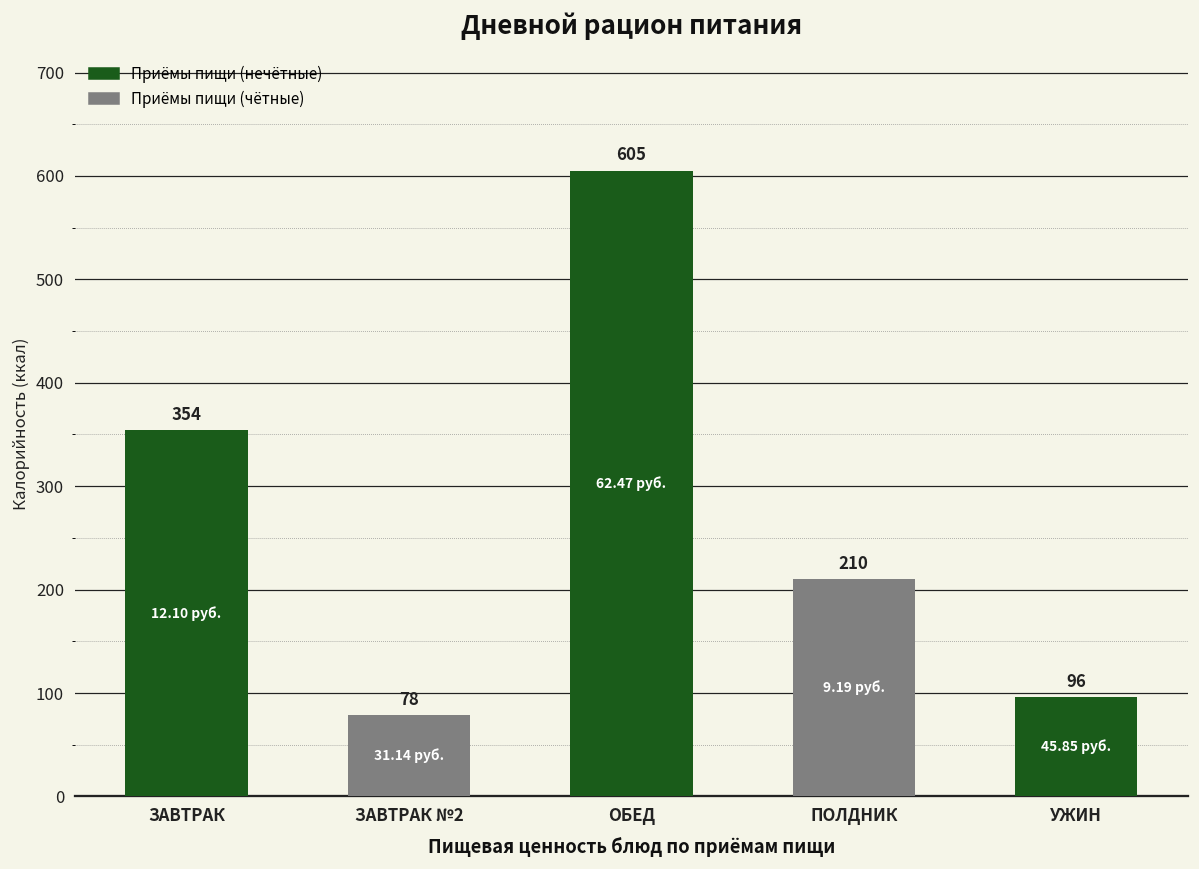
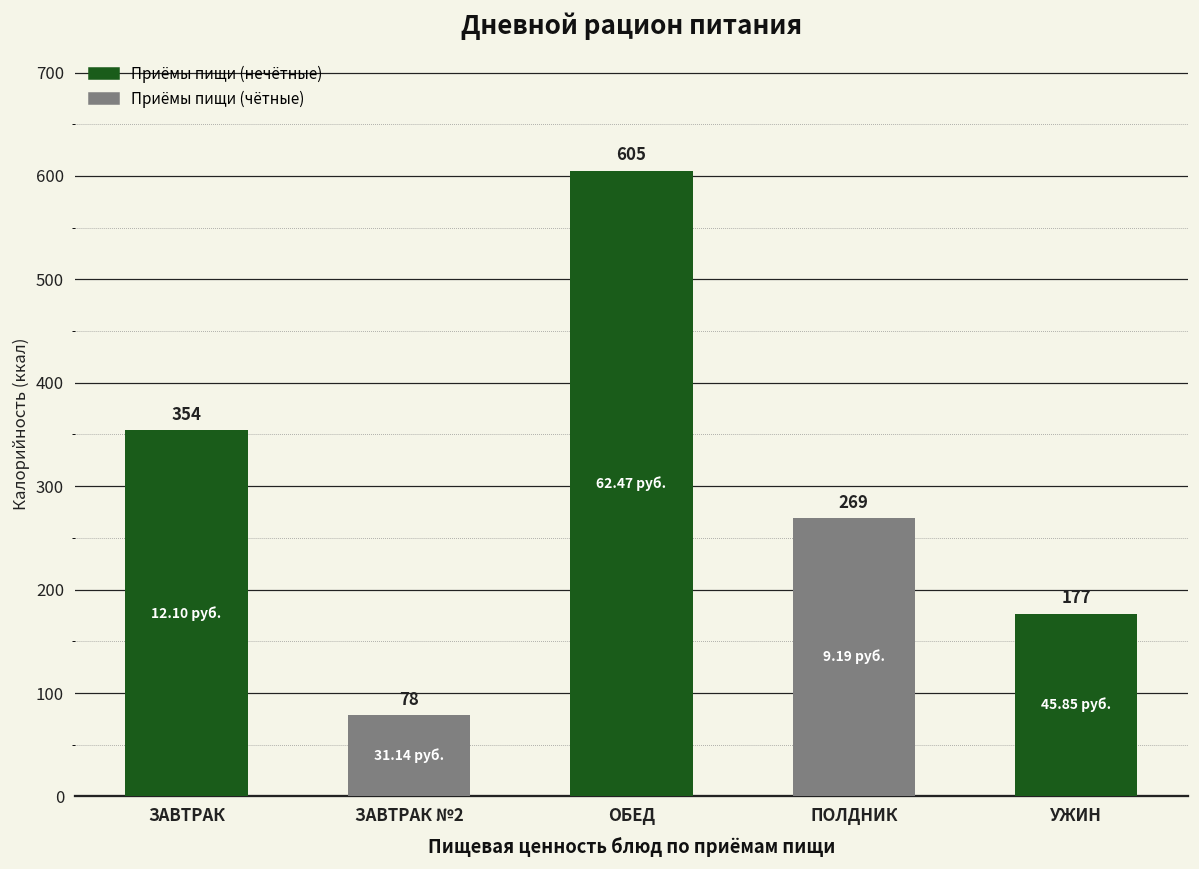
  {
    "ЗАВТРАК": 354,
    "ЗАВТРАК №2": 78,
    "ОБЕД": 605,
-   "ПОЛДНИК": 210,
-   "УЖИН": 96
+   "ПОЛДНИК": 269,
+   "УЖИН": 177
  }
